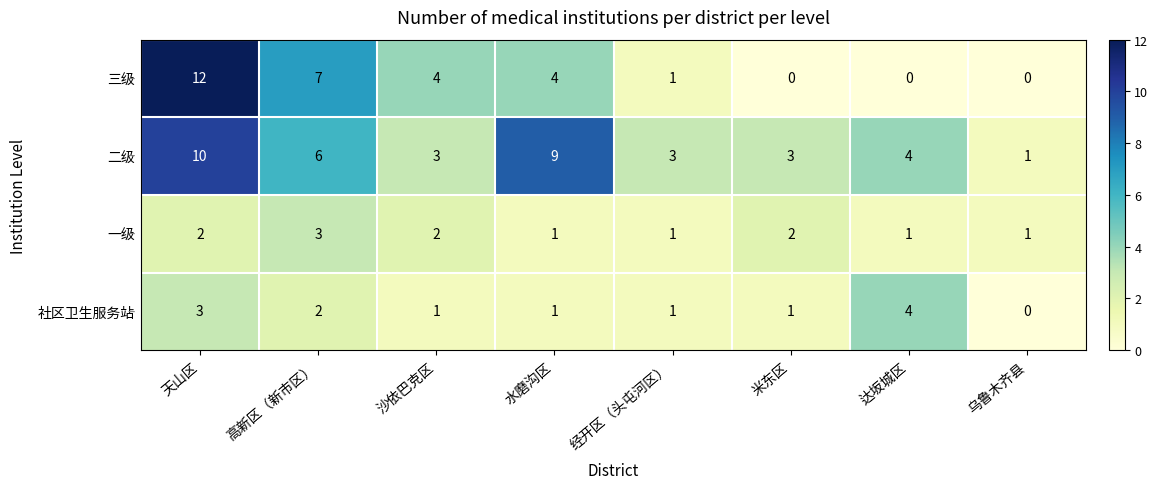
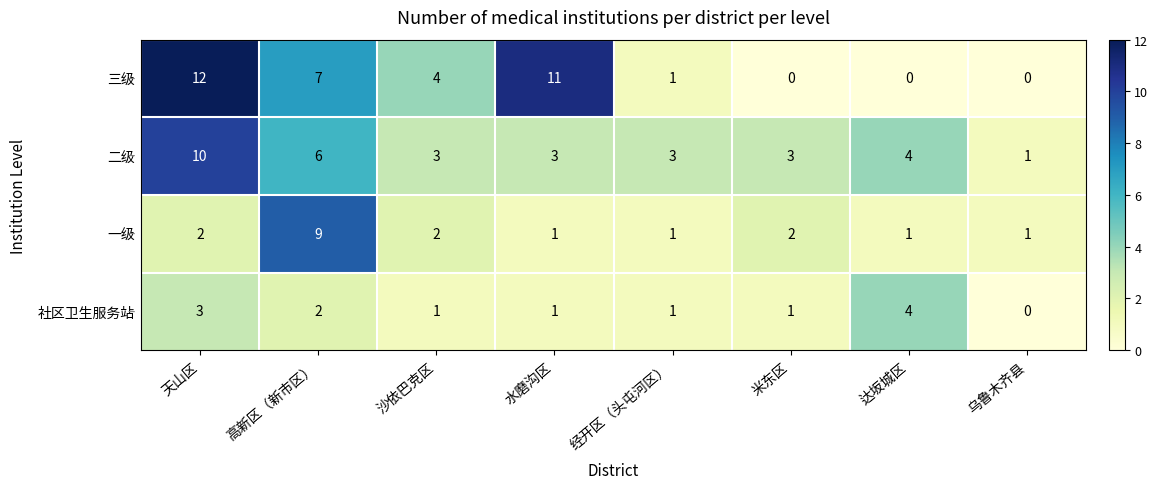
  {
    "三级": {
      "天山区": 12,
      "高新区（新市区）": 7,
      "沙依巴克区": 4,
-     "水磨沟区": 4,
+     "水磨沟区": 11,
      "经开区（头屯河区）": 1,
      "米东区": 0,
      "达坂城区": 0,
      "乌鲁木齐县": 0
    },
    "二级": {
      "天山区": 10,
      "高新区（新市区）": 6,
      "沙依巴克区": 3,
-     "水磨沟区": 9,
+     "水磨沟区": 3,
      "经开区（头屯河区）": 3,
      "米东区": 3,
      "达坂城区": 4,
      "乌鲁木齐县": 1
    },
    "一级": {
      "天山区": 2,
-     "高新区（新市区）": 3,
+     "高新区（新市区）": 9,
      "沙依巴克区": 2,
      "水磨沟区": 1,
      "经开区（头屯河区）": 1,
      "米东区": 2,
      "达坂城区": 1,
      "乌鲁木齐县": 1
    },
    "社区卫生服务站": {
      "天山区": 3,
      "高新区（新市区）": 2,
      "沙依巴克区": 1,
      "水磨沟区": 1,
      "经开区（头屯河区）": 1,
      "米东区": 1,
      "达坂城区": 4,
      "乌鲁木齐县": 0
    }
  }
